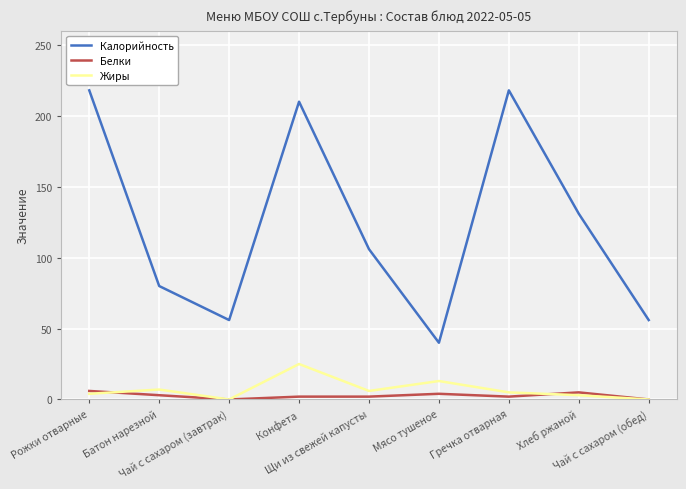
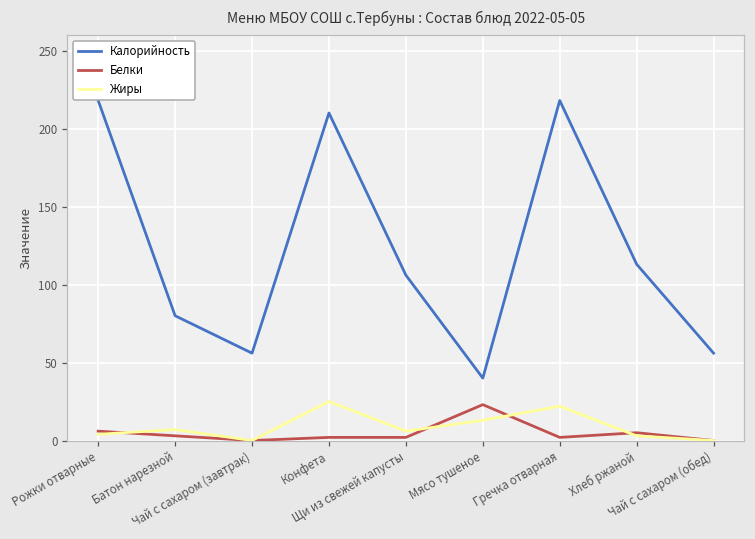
  {
    "Калорийность": {
      "Рожки отварные": 218,
      "Батон нарезной": 80,
      "Чай с сахаром (завтрак)": 56,
      "Конфета": 210,
      "Щи из свежей капусты": 106,
      "Мясо тушеное": 40,
      "Гречка отварная": 218,
-     "Хлеб ржаной": 131,
+     "Хлеб ржаной": 113,
      "Чай с сахаром (обед)": 56
    },
    "Белки": {
      "Рожки отварные": 6,
      "Батон нарезной": 3,
      "Конфета": 2,
      "Щи из свежей капусты": 2,
-     "Мясо тушеное": 4,
+     "Мясо тушеное": 23,
      "Гречка отварная": 2,
      "Хлеб ржаной": 5
    },
    "Жиры": {
      "Рожки отварные": 4,
      "Батон нарезной": 7,
      "Конфета": 25,
      "Щи из свежей капусты": 6,
      "Мясо тушеное": 13,
-     "Гречка отварная": 5,
+     "Гречка отварная": 22,
      "Хлеб ржаной": 3
    }
  }
